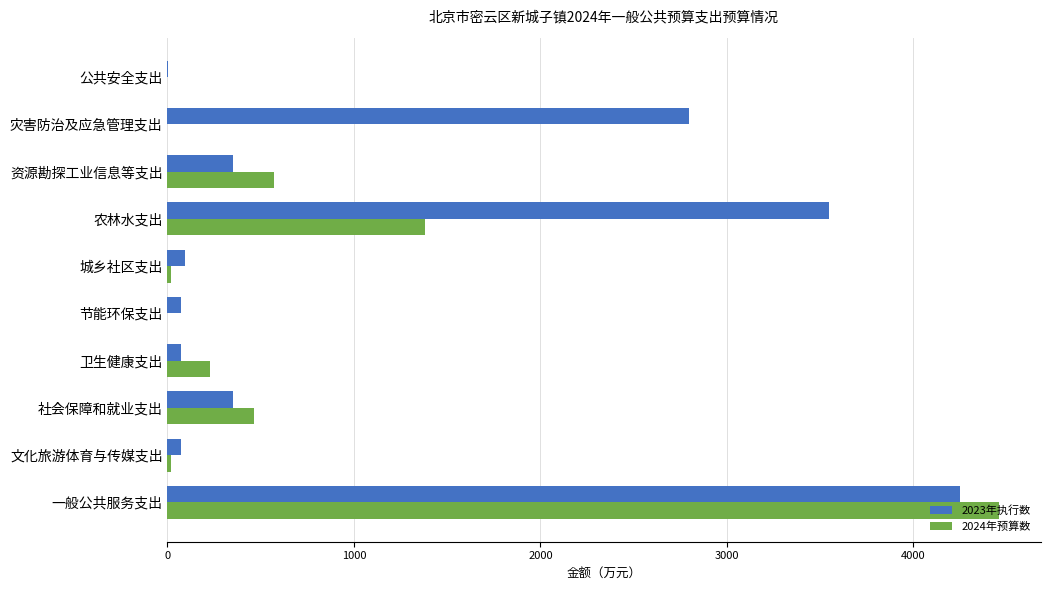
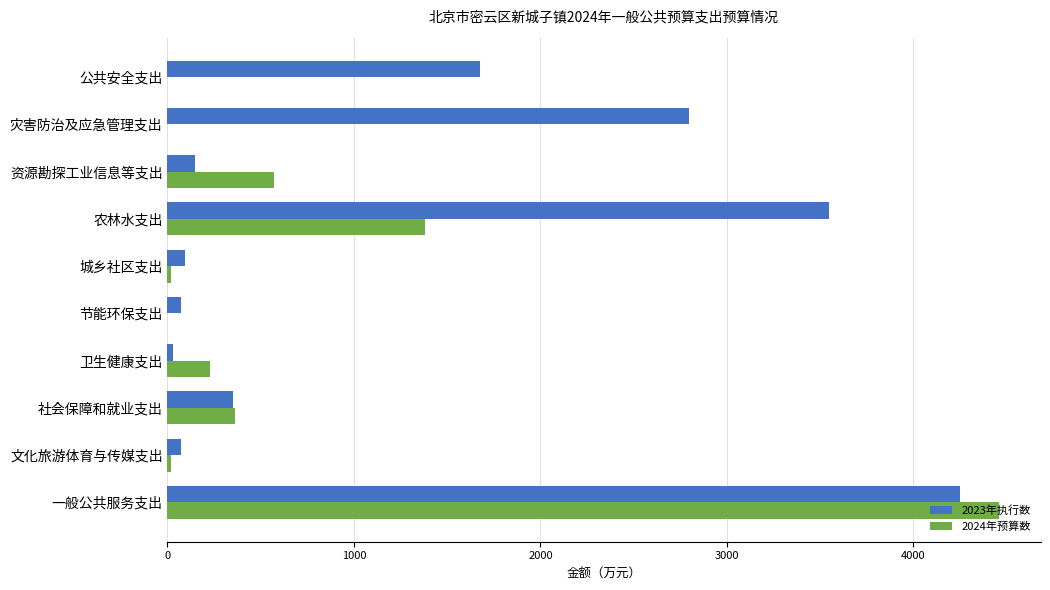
  {
    "2023年执行数": {
-     "公共安全支出": 0,
+     "公共安全支出": 1670,
      "灾害防治及应急管理支出": 2800,
-     "资源勘探工业信息等支出": 350,
+     "资源勘探工业信息等支出": 150,
      "农林水支出": 3550,
      "城乡社区支出": 90,
      "节能环保支出": 70,
-     "卫生健康支出": 70,
+     "卫生健康支出": 30,
      "社会保障和就业支出": 350,
      "文化旅游体育与传媒支出": 70,
      "一般公共服务支出": 4250
    },
    "2024年预算数": {
      "公共安全支出": 0,
      "灾害防治及应急管理支出": 0,
      "资源勘探工业信息等支出": 570,
      "农林水支出": 1380,
      "城乡社区支出": 20,
      "节能环保支出": 0,
      "卫生健康支出": 230,
-     "社会保障和就业支出": 460,
+     "社会保障和就业支出": 360,
      "文化旅游体育与传媒支出": 20,
      "一般公共服务支出": 4460
    }
  }
